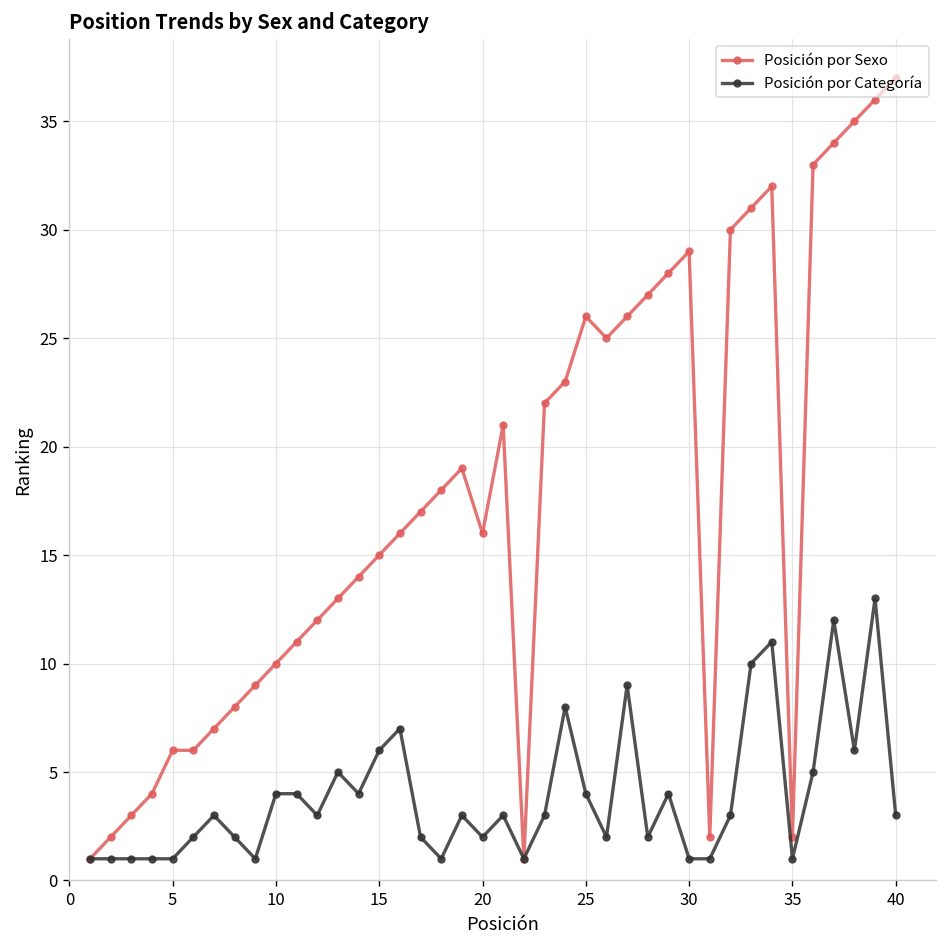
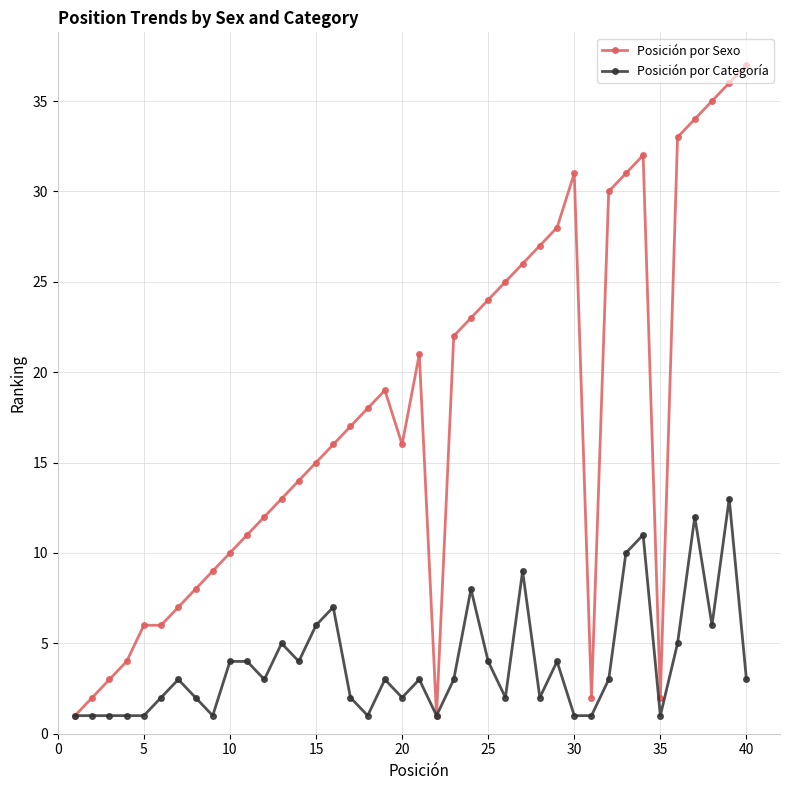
  {
    "Posición por Sexo": {
      "5": 6,
      "10": 10,
      "15": 15,
      "20": 16,
-     "25": 26,
-     "30": 29,
+     "25": 24,
+     "30": 31,
      "35": 2
    },
    "Posición por Categoría": {
      "5": 1,
      "10": 4,
      "15": 6,
      "20": 2,
      "25": 4,
      "30": 1,
      "35": 1,
      "40": 3
    }
  }
